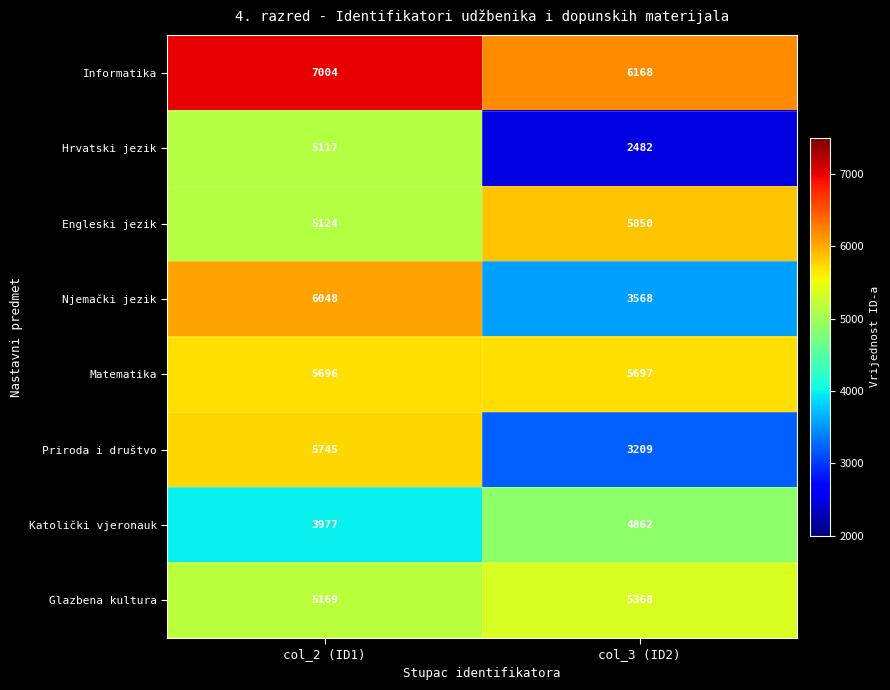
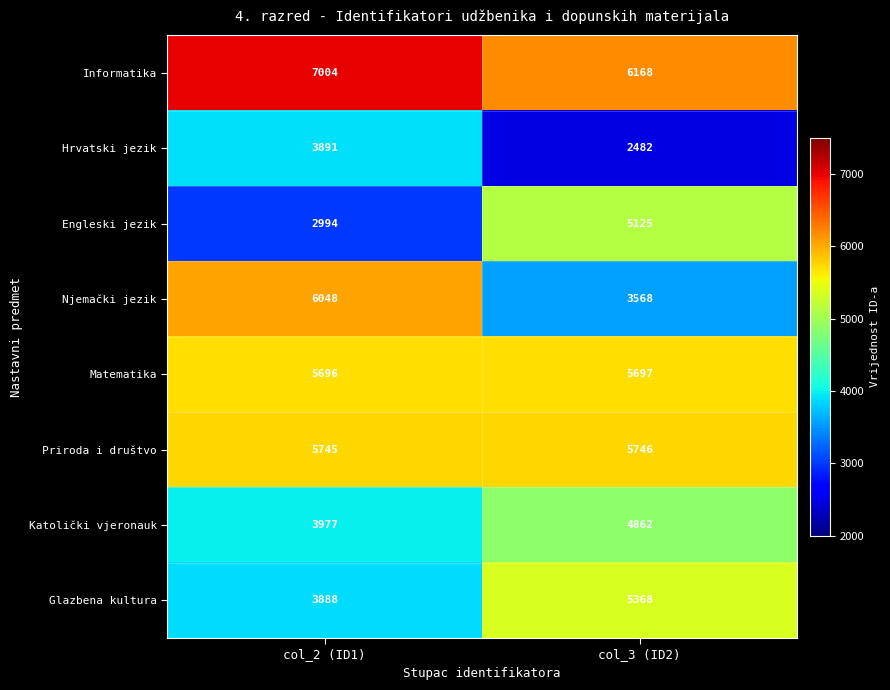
  {
    "Informatika": {
      "col_2 (ID1)": 7004,
      "col_3 (ID2)": 6168
    },
    "Hrvatski jezik": {
-     "col_2 (ID1)": 5117,
+     "col_2 (ID1)": 3891,
      "col_3 (ID2)": 2482
    },
    "Engleski jezik": {
-     "col_2 (ID1)": 5124,
-     "col_3 (ID2)": 5850
+     "col_2 (ID1)": 2994,
+     "col_3 (ID2)": 5125
    },
    "Njemački jezik": {
      "col_2 (ID1)": 6048,
      "col_3 (ID2)": 3568
    },
    "Matematika": {
      "col_2 (ID1)": 5696,
      "col_3 (ID2)": 5697
    },
    "Priroda i društvo": {
      "col_2 (ID1)": 5745,
-     "col_3 (ID2)": 3209
+     "col_3 (ID2)": 5746
    },
    "Katolički vjeronauk": {
      "col_2 (ID1)": 3977,
      "col_3 (ID2)": 4862
    },
    "Glazbena kultura": {
-     "col_2 (ID1)": 5169,
+     "col_2 (ID1)": 3888,
      "col_3 (ID2)": 5368
    }
  }
